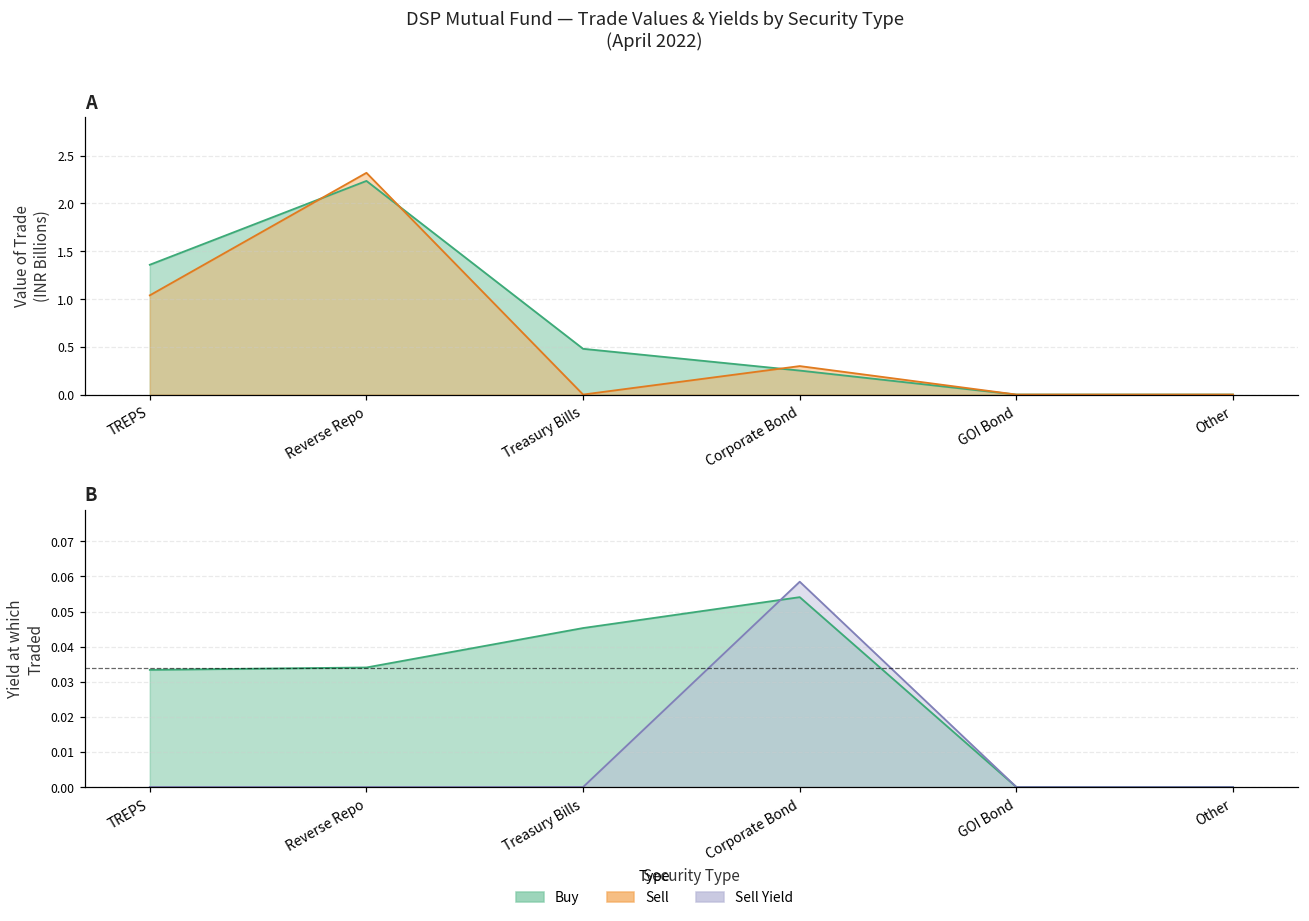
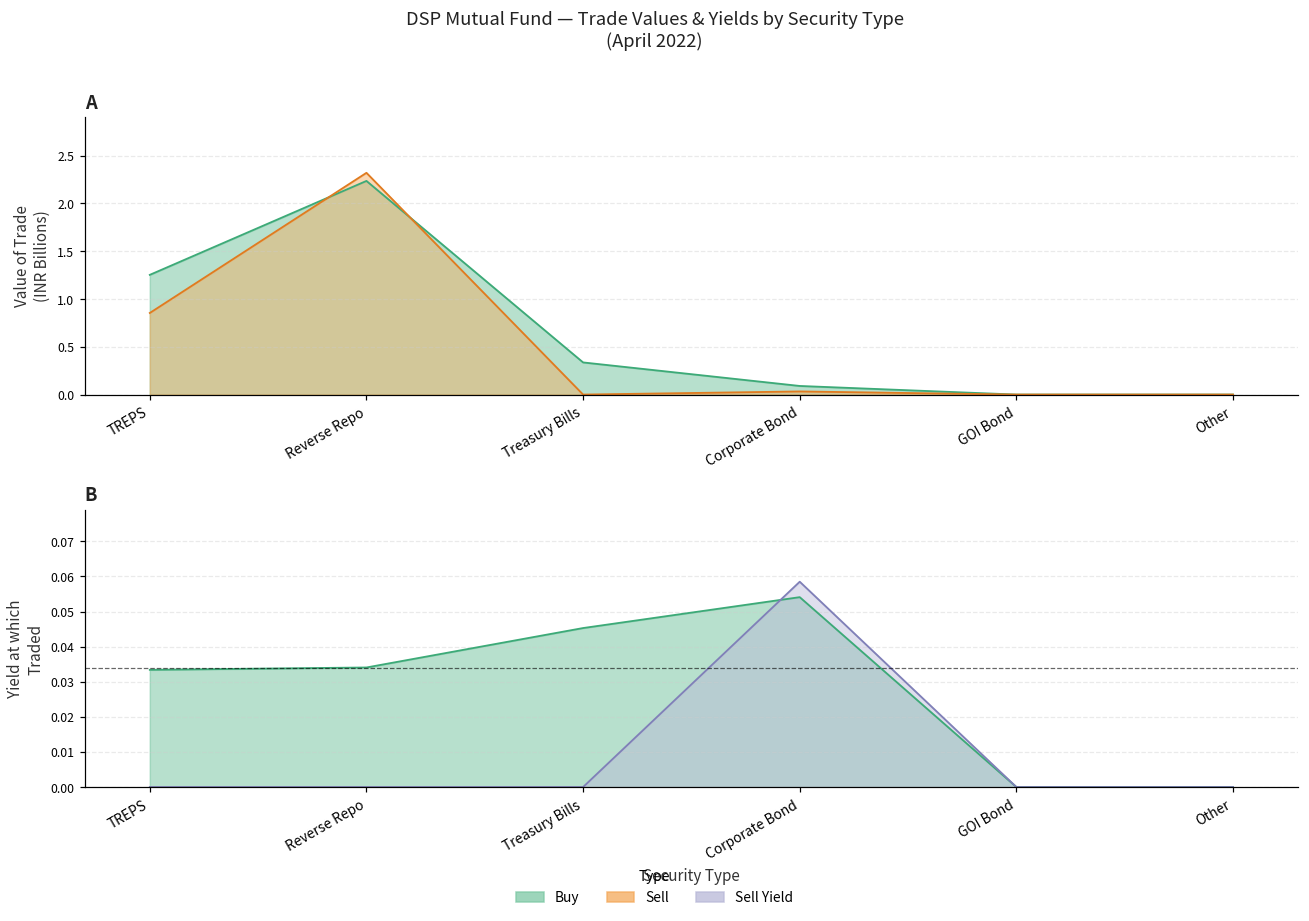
  {
    "A": {
      "Buy": {
-       "TREPS": 1.4,
+       "TREPS": 1.3,
        "Reverse Repo": 2.2,
-       "Treasury Bills": 0.5,
-       "Corporate Bond": 0.3
+       "Treasury Bills": 0.3,
+       "Corporate Bond": 0.1
      },
      "Sell": {
-       "TREPS": 1.0,
+       "TREPS": 0.9,
        "Reverse Repo": 2.3,
        "Treasury Bills": 0.0,
-       "Corporate Bond": 0.3
+       "Corporate Bond": 0.0
      }
    },
    "B": {
      "Sell Yield": {
        "TREPS": 0.000,
        "Reverse Repo": 0.000,
        "Treasury Bills": 0.000,
        "Corporate Bond": 0.058
      }
    }
  }
